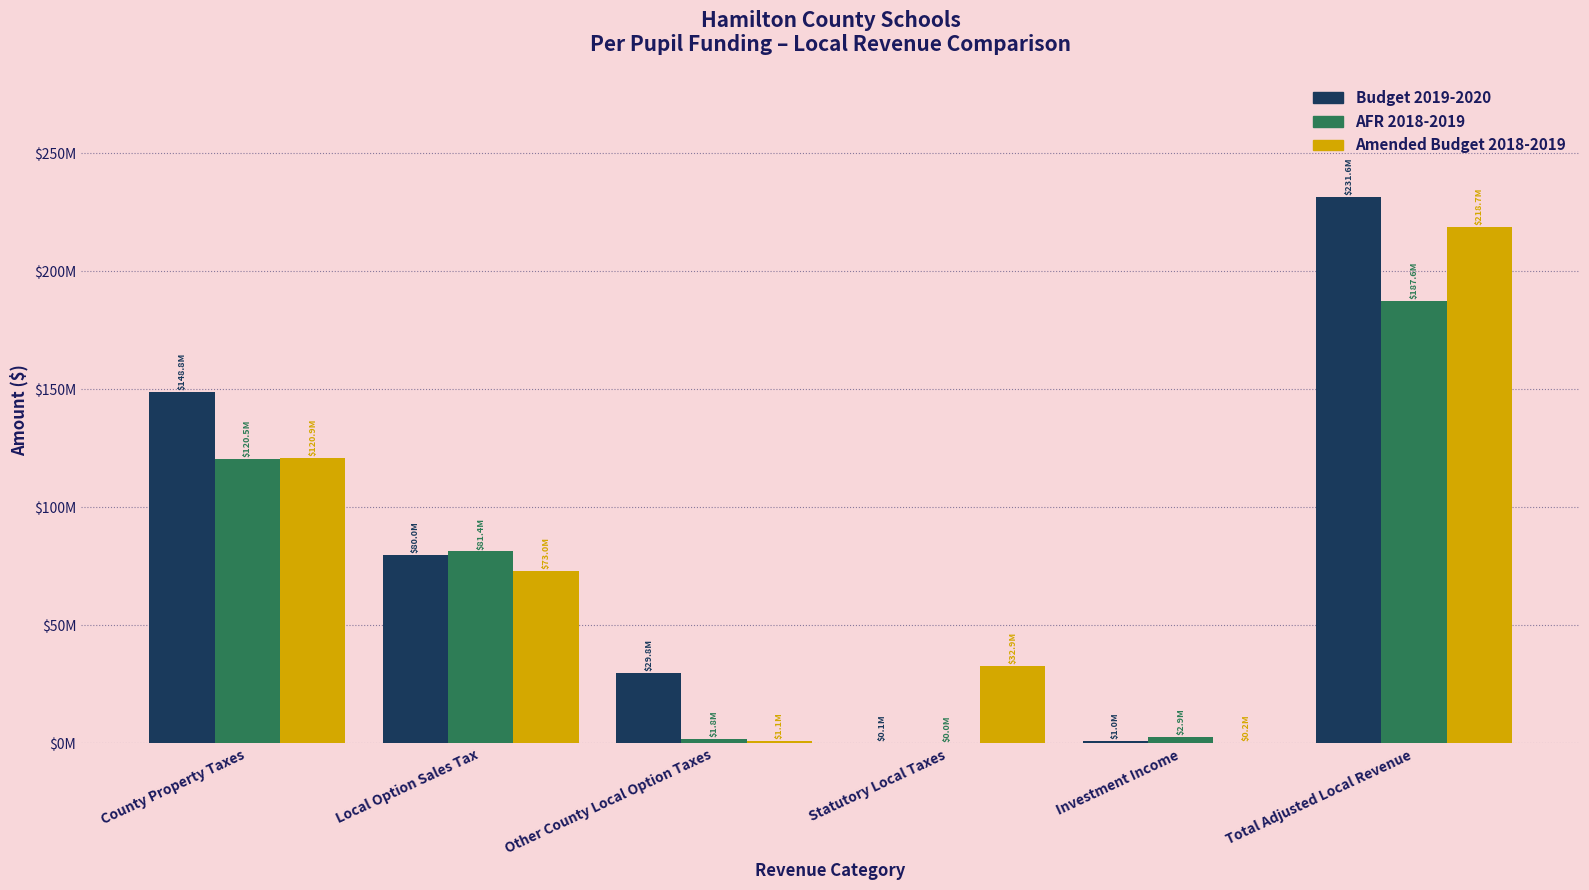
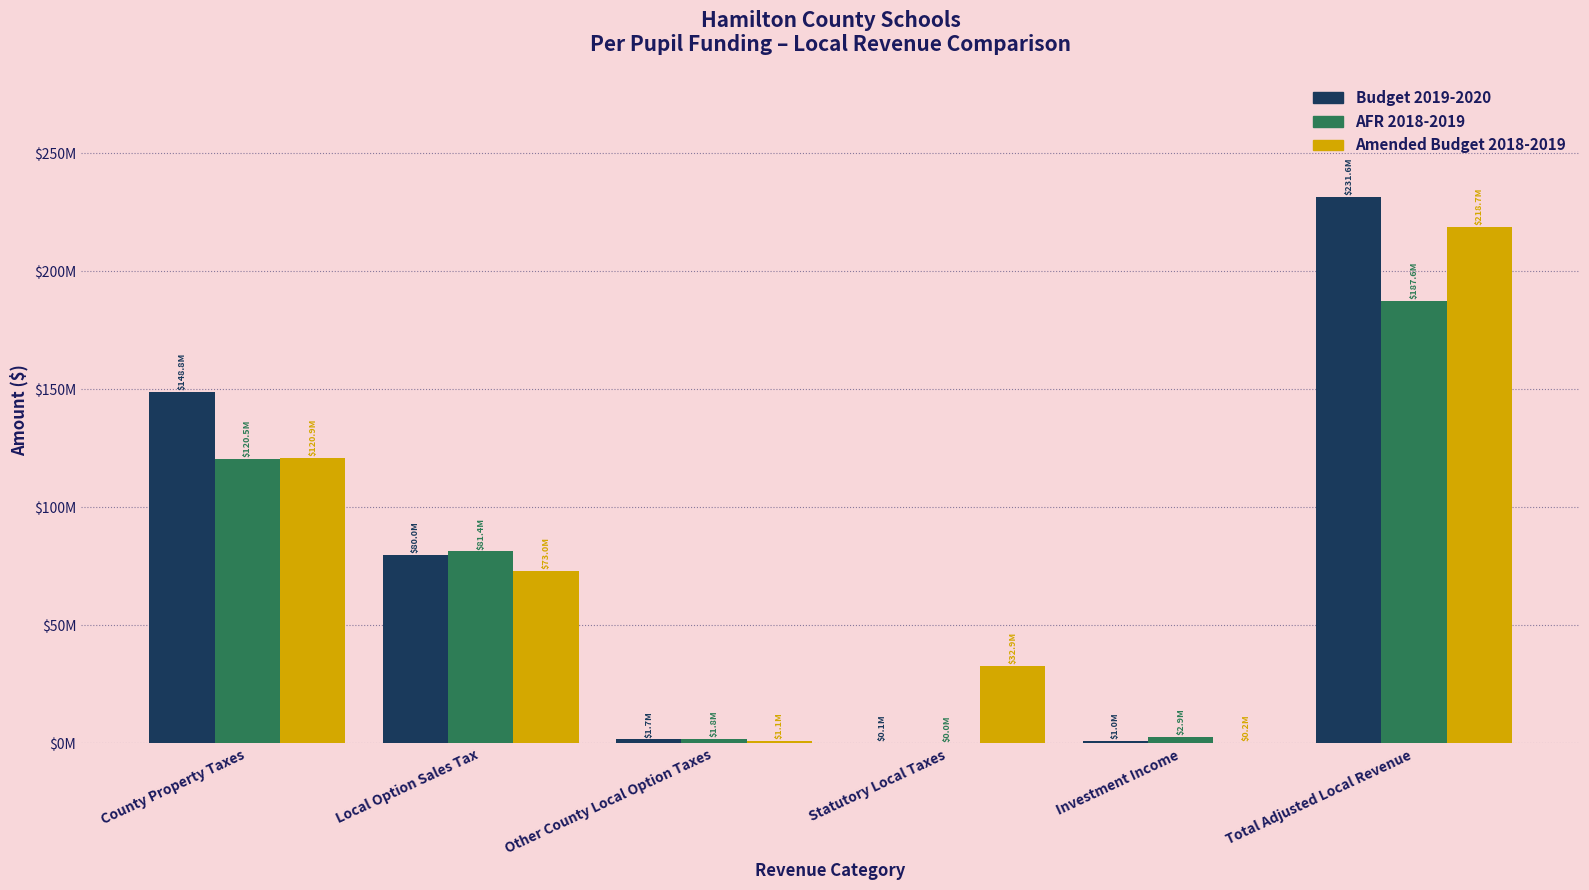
  {
    "Budget 2019-2020": {
      "County Property Taxes": "$148.8M",
      "Local Option Sales Tax": "$80.0M",
-     "Other County Local Option Taxes": "$29.8M",
+     "Other County Local Option Taxes": "$1.7M",
      "Statutory Local Taxes": "$0.1M",
      "Investment Income": "$1.0M",
      "Total Adjusted Local Revenue": "$231.6M"
    },
    "AFR 2018-2019": {
      "County Property Taxes": "$120.5M",
      "Local Option Sales Tax": "$81.4M",
      "Other County Local Option Taxes": "$1.8M",
      "Investment Income": "$2.9M",
      "Total Adjusted Local Revenue": "$187.6M"
    },
    "Amended Budget 2018-2019": {
      "County Property Taxes": "$120.9M",
      "Local Option Sales Tax": "$73.0M",
      "Other County Local Option Taxes": "$1.1M",
      "Statutory Local Taxes": "$32.9M",
      "Investment Income": "$0.2M",
      "Total Adjusted Local Revenue": "$218.7M"
    }
  }
